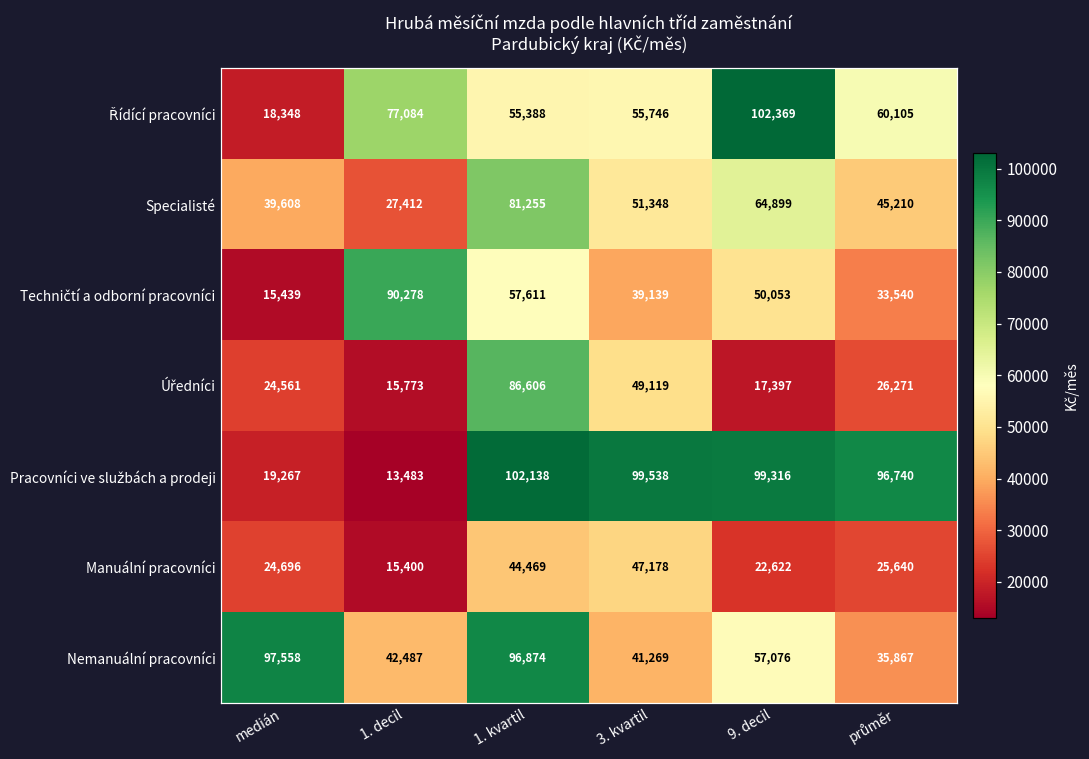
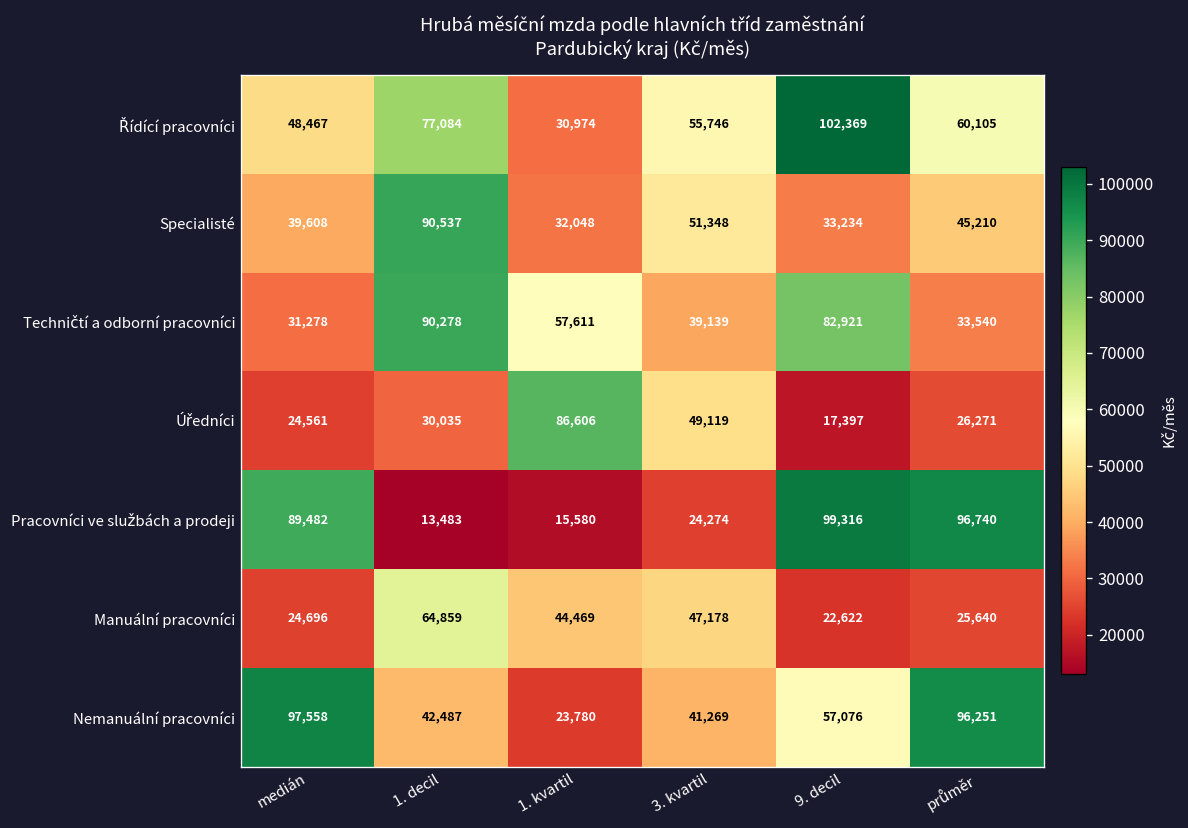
  {
    "Řídící pracovníci": {
-     "medián": "18,348",
+     "medián": "48,467",
      "1. decil": "77,084",
-     "1. kvartil": "55,388",
+     "1. kvartil": "30,974",
      "3. kvartil": "55,746",
      "9. decil": "102,369",
      "průměr": "60,105"
    },
    "Specialisté": {
      "medián": "39,608",
-     "1. decil": "27,412",
-     "1. kvartil": "81,255",
+     "1. decil": "90,537",
+     "1. kvartil": "32,048",
      "3. kvartil": "51,348",
-     "9. decil": "64,899",
+     "9. decil": "33,234",
      "průměr": "45,210"
    },
    "Techničtí a odborní pracovníci": {
-     "medián": "15,439",
+     "medián": "31,278",
      "1. decil": "90,278",
      "1. kvartil": "57,611",
      "3. kvartil": "39,139",
-     "9. decil": "50,053",
+     "9. decil": "82,921",
      "průměr": "33,540"
    },
    "Úředníci": {
      "medián": "24,561",
-     "1. decil": "15,773",
+     "1. decil": "30,035",
      "1. kvartil": "86,606",
      "3. kvartil": "49,119",
      "9. decil": "17,397",
      "průměr": "26,271"
    },
    "Pracovníci ve službách a prodeji": {
-     "medián": "19,267",
+     "medián": "89,482",
      "1. decil": "13,483",
-     "1. kvartil": "102,138",
-     "3. kvartil": "99,538",
+     "1. kvartil": "15,580",
+     "3. kvartil": "24,274",
      "9. decil": "99,316",
      "průměr": "96,740"
    },
    "Manuální pracovníci": {
      "medián": "24,696",
-     "1. decil": "15,400",
+     "1. decil": "64,859",
      "1. kvartil": "44,469",
      "3. kvartil": "47,178",
      "9. decil": "22,622",
      "průměr": "25,640"
    },
    "Nemanuální pracovníci": {
      "medián": "97,558",
      "1. decil": "42,487",
-     "1. kvartil": "96,874",
+     "1. kvartil": "23,780",
      "3. kvartil": "41,269",
      "9. decil": "57,076",
-     "průměr": "35,867"
+     "průměr": "96,251"
    }
  }
